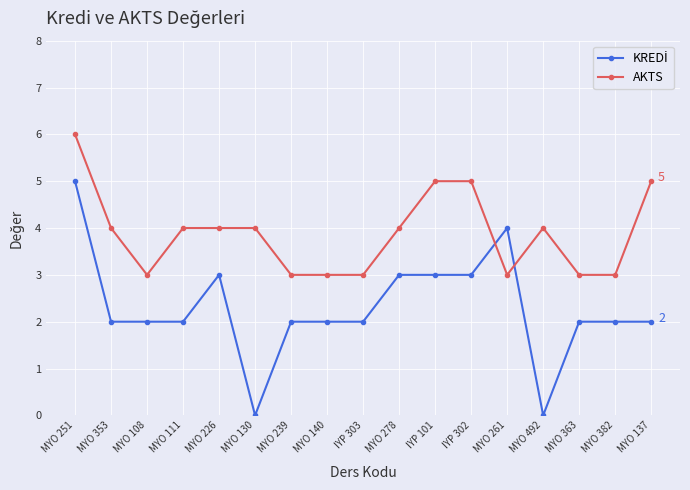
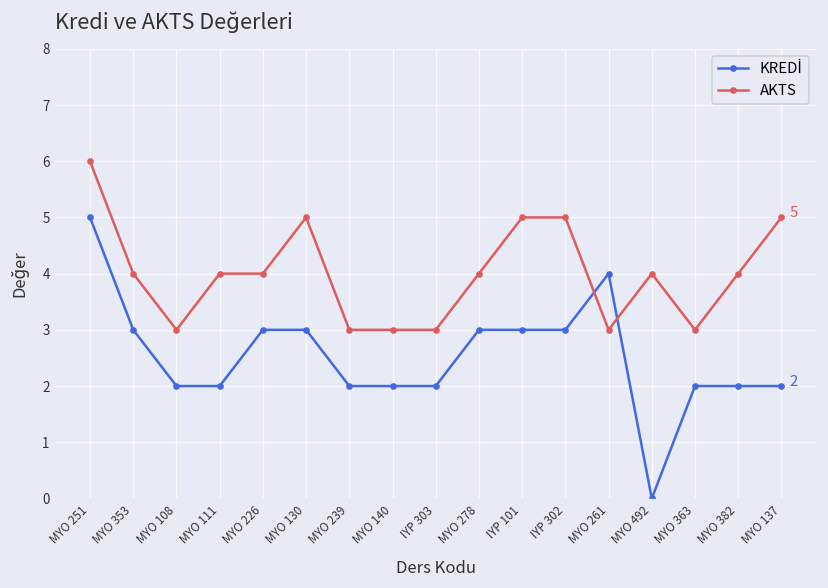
  {
    "KREDİ": {
      "MYO 251": 5,
-     "MYO 353": 2,
+     "MYO 353": 3,
      "MYO 108": 2,
      "MYO 111": 2,
      "MYO 226": 3,
-     "MYO 130": 0,
+     "MYO 130": 3,
      "MYO 239": 2,
      "MYO 140": 2,
      "IYP 303": 2,
      "MYO 278": 3,
      "IYP 101": 3,
      "IYP 302": 3,
      "MYO 261": 4,
      "MYO 492": 0,
      "MYO 363": 2,
      "MYO 382": 2
    },
    "AKTS": {
      "MYO 251": 6,
      "MYO 353": 4,
      "MYO 108": 3,
      "MYO 111": 4,
      "MYO 226": 4,
-     "MYO 130": 4,
+     "MYO 130": 5,
      "MYO 239": 3,
      "MYO 140": 3,
      "IYP 303": 3,
      "MYO 278": 4,
      "IYP 101": 5,
      "IYP 302": 5,
      "MYO 261": 3,
      "MYO 492": 4,
      "MYO 363": 3,
-     "MYO 382": 3
+     "MYO 382": 4
    }
  }
